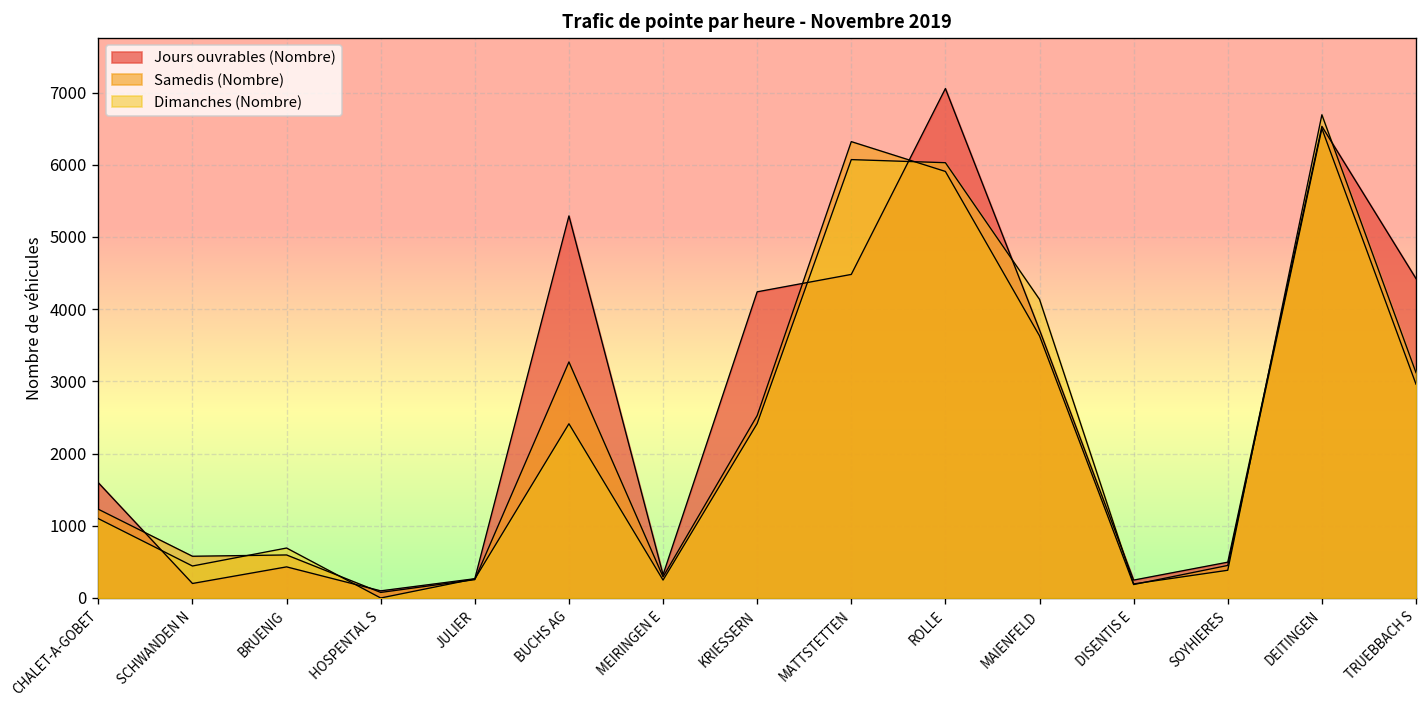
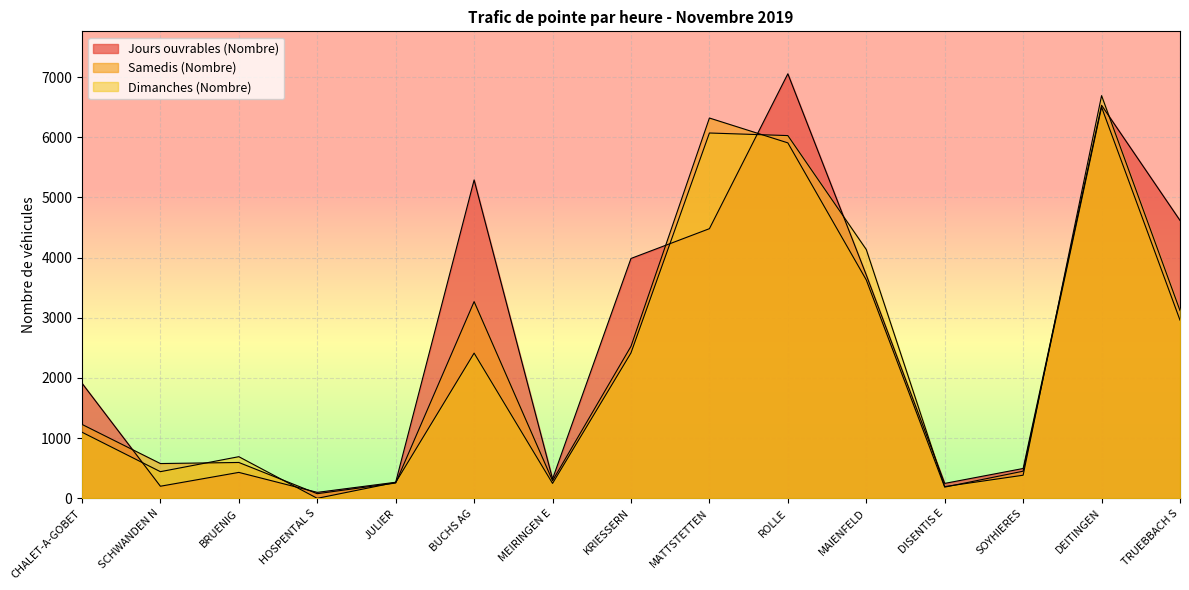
  {
    "Jours ouvrables (Nombre)": {
-     "CHALET-A-GOBET": 1600,
+     "CHALET-A-GOBET": 1900,
      "SCHWANDEN N": 200,
      "BRUENIG": 400,
      "BUCHS AG": 5300,
-     "KRIESSERN": 4200,
+     "KRIESSERN": 4000,
      "MATTSTETTEN": 4500,
      "ROLLE": 7100,
      "MAIENFELD": 3700,
      "DISENTIS E": 200,
      "SOYHIERES": 500,
-     "TRUEBBACH S": 4400
+     "TRUEBBACH S": 4600
    }
  }
